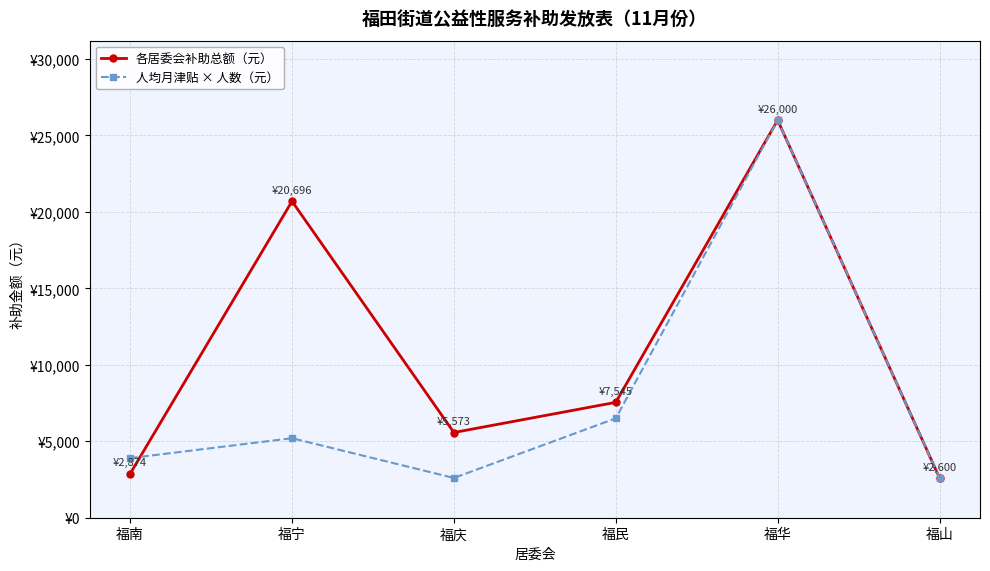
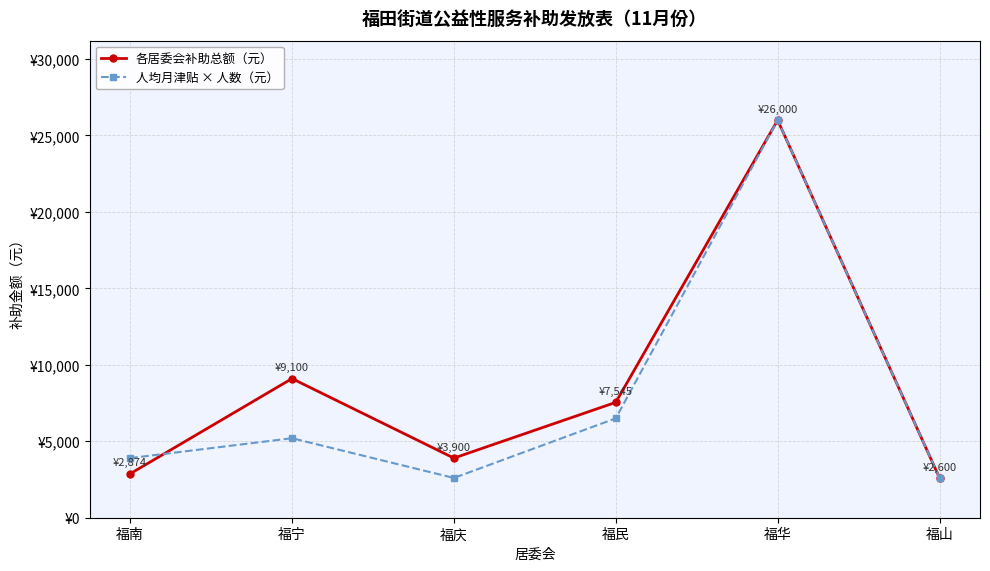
  {
    "各居委会补助总额（元）": {
-     "福宁": "¥20,696",
-     "福庆": "¥5,573",
+     "福宁": "¥9,100",
+     "福庆": "¥3,900",
      "福民": "¥7,545"
    },
    "人均月津贴 × 人数（元）": {
      "福宁": "¥5,200",
      "福庆": "¥2,600",
      "福民": "¥6,500"
    }
  }
